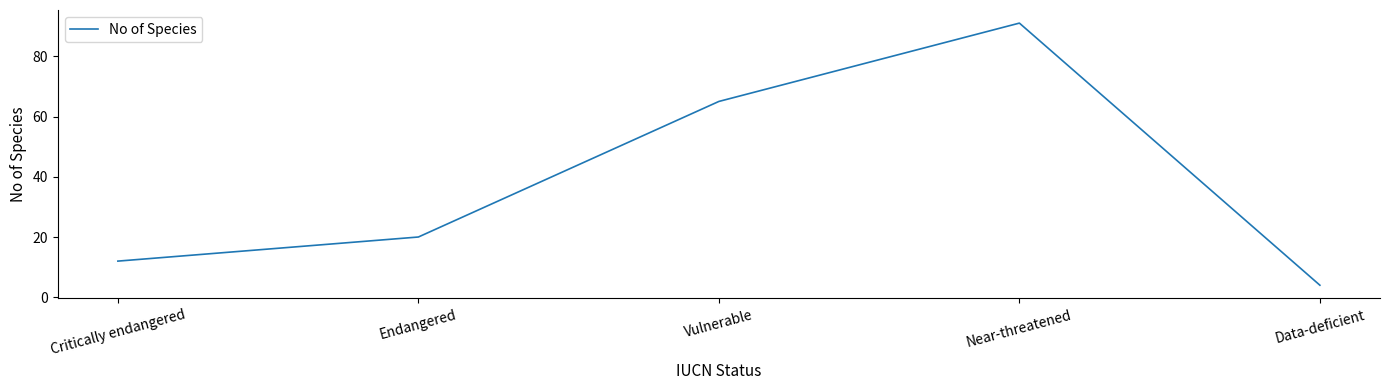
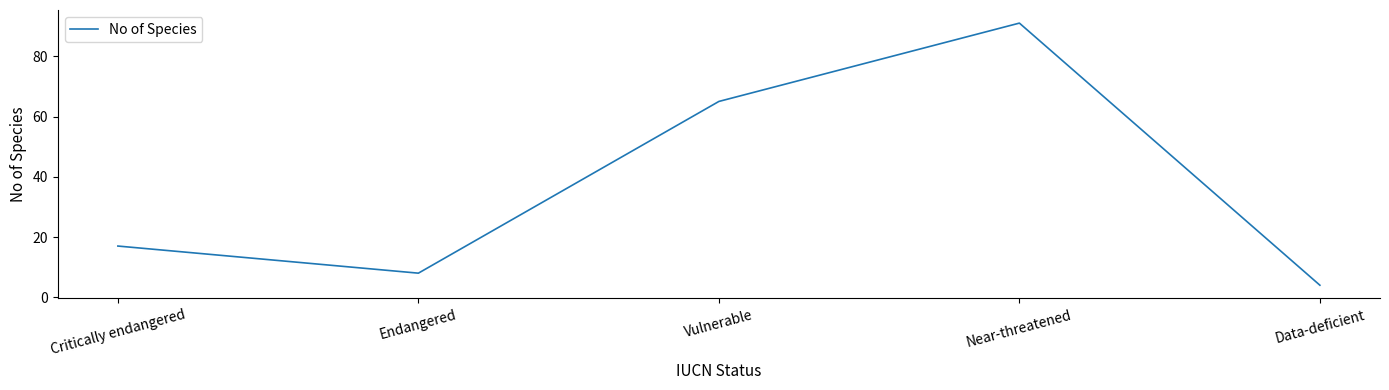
  {
-   "Critically endangered": 12,
-   "Endangered": 20,
+   "Critically endangered": 17,
+   "Endangered": 8,
    "Vulnerable": 65,
    "Near-threatened": 91,
    "Data-deficient": 4
  }
